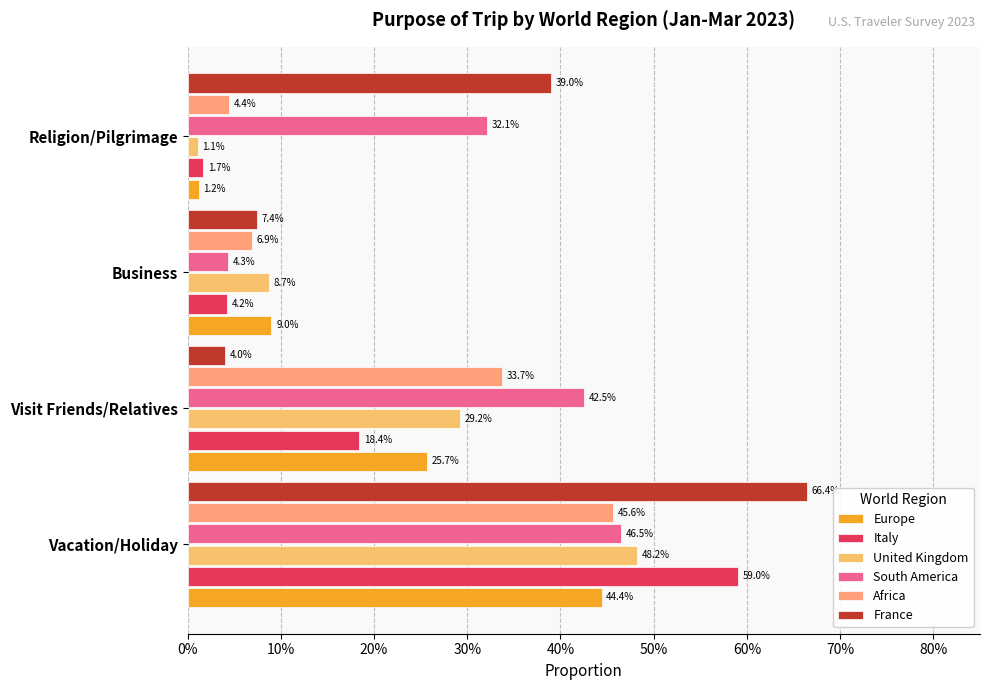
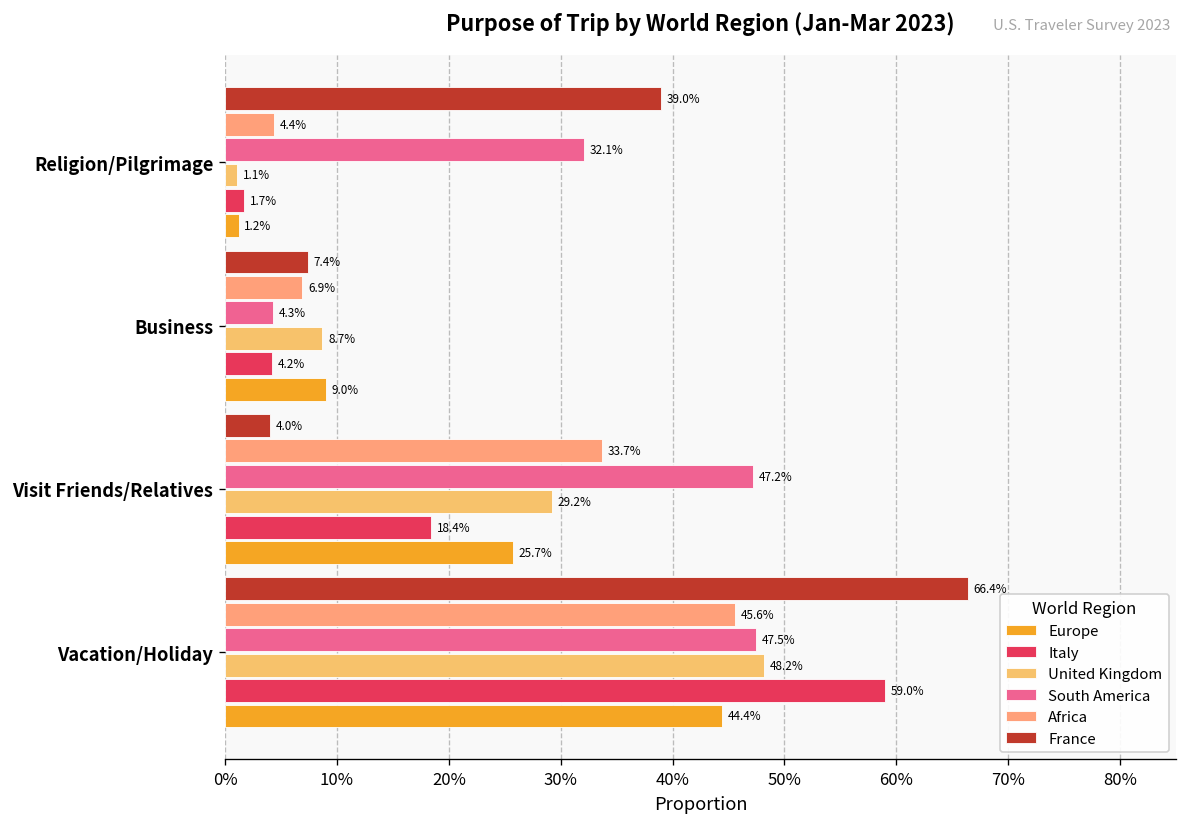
  {
    "Europe": {
      "Religion/Pilgrimage": "1.2%",
      "Business": "9.0%",
      "Visit Friends/Relatives": "25.7%",
      "Vacation/Holiday": "44.4%"
    },
    "Italy": {
      "Religion/Pilgrimage": "1.7%",
      "Business": "4.2%",
      "Visit Friends/Relatives": "18.4%",
      "Vacation/Holiday": "59.0%"
    },
    "South America": {
      "Religion/Pilgrimage": "32.1%",
      "Business": "4.3%",
-     "Visit Friends/Relatives": "42.5%",
-     "Vacation/Holiday": "46.5%"
+     "Visit Friends/Relatives": "47.2%",
+     "Vacation/Holiday": "47.5%"
    },
    "France": {
      "Religion/Pilgrimage": "39.0%",
      "Business": "7.4%",
      "Visit Friends/Relatives": "4.0%"
    }
  }
